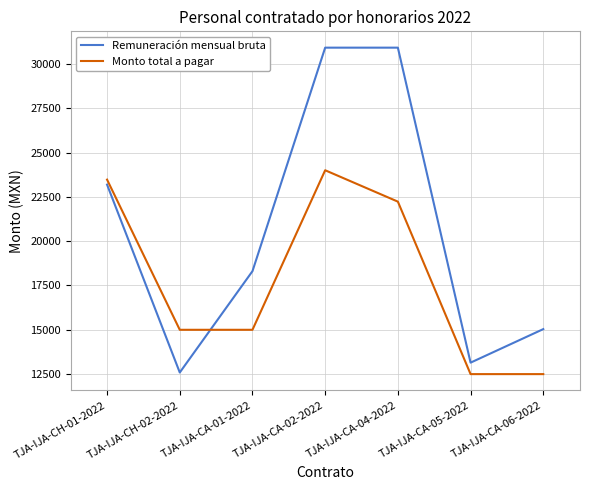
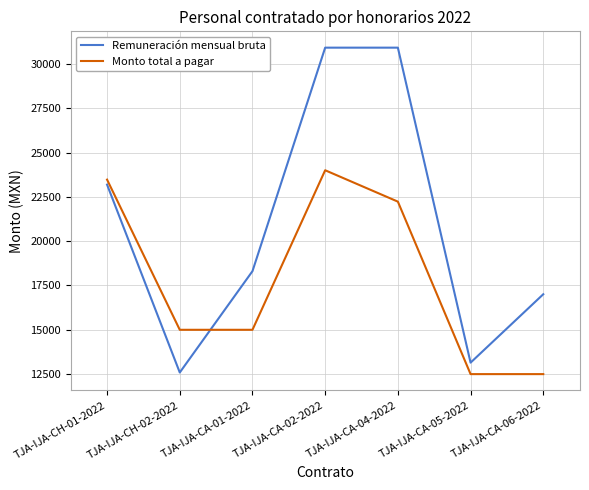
  {
    "Remuneración mensual bruta": {
      "TJA-IJA-CH-01-2022": 23200,
      "TJA-IJA-CH-02-2022": 12600,
      "TJA-IJA-CA-01-2022": 18300,
      "TJA-IJA-CA-02-2022": 30900,
      "TJA-IJA-CA-04-2022": 30900,
      "TJA-IJA-CA-05-2022": 13100,
-     "TJA-IJA-CA-06-2022": 15000
+     "TJA-IJA-CA-06-2022": 17000
    },
    "Monto total a pagar": {
      "TJA-IJA-CH-01-2022": 23500,
      "TJA-IJA-CH-02-2022": 15000,
      "TJA-IJA-CA-01-2022": 15000,
      "TJA-IJA-CA-02-2022": 24000,
      "TJA-IJA-CA-04-2022": 22200,
      "TJA-IJA-CA-05-2022": 12500,
      "TJA-IJA-CA-06-2022": 12500
    }
  }
